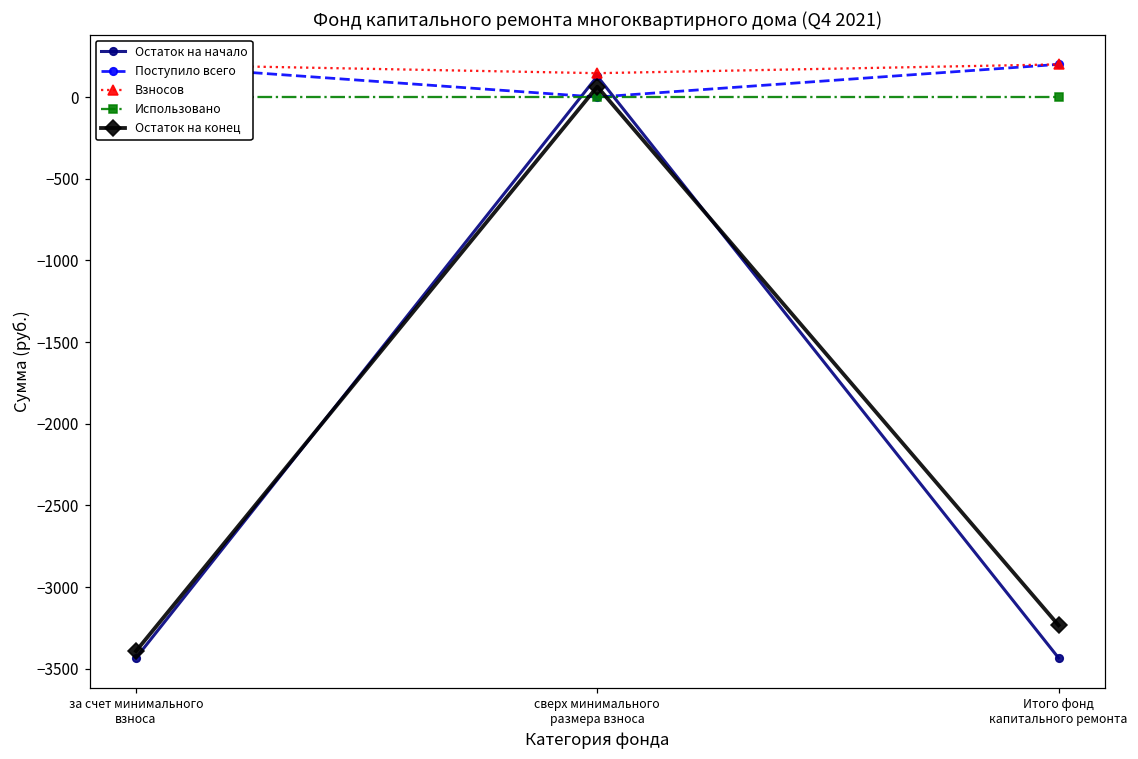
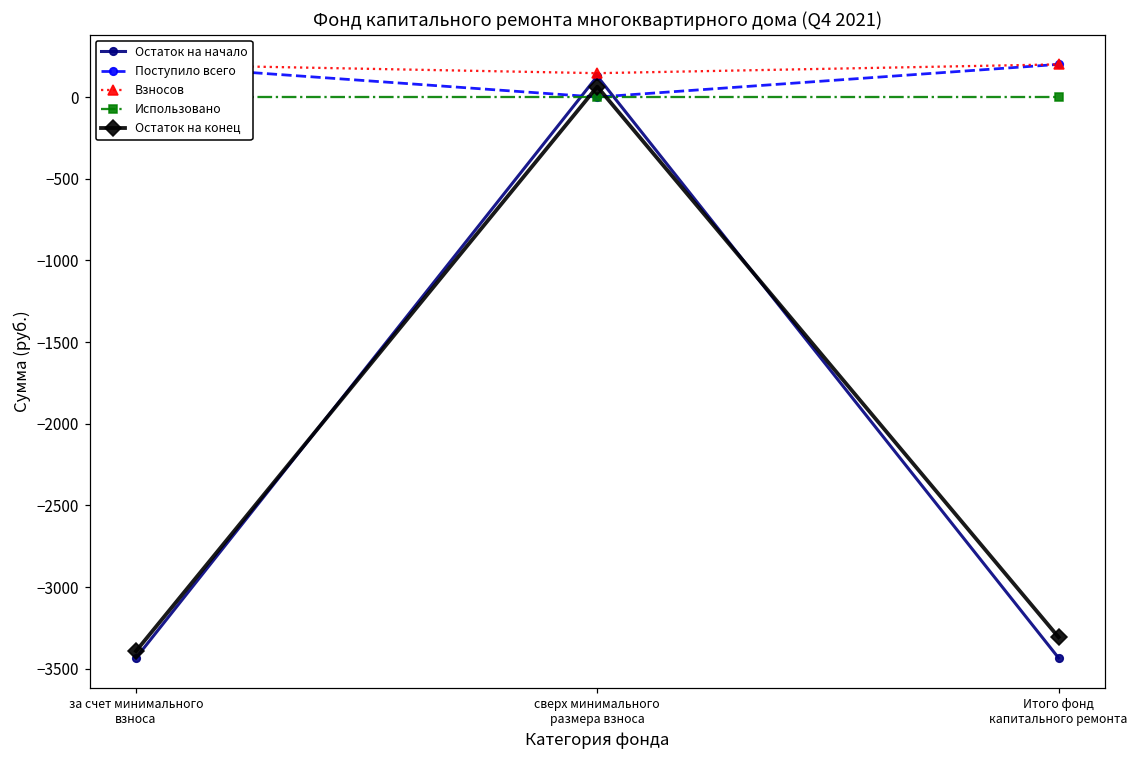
  {
    "Остаток на начало": {
      "за счет минимального взноса": -3430,
      "сверх минимального размера взноса": 130,
      "Итого фонд капитального ремонта": -3430
    },
    "Взносов": {
      "сверх минимального размера взноса": 150
    },
    "Использовано": {
      "Итого фонд капитального ремонта": 0
    },
    "Остаток на конец": {
      "за счет минимального взноса": -3390,
      "сверх минимального размера взноса": 60,
-     "Итого фонд капитального ремонта": -3230
+     "Итого фонд капитального ремонта": -3310
    }
  }
